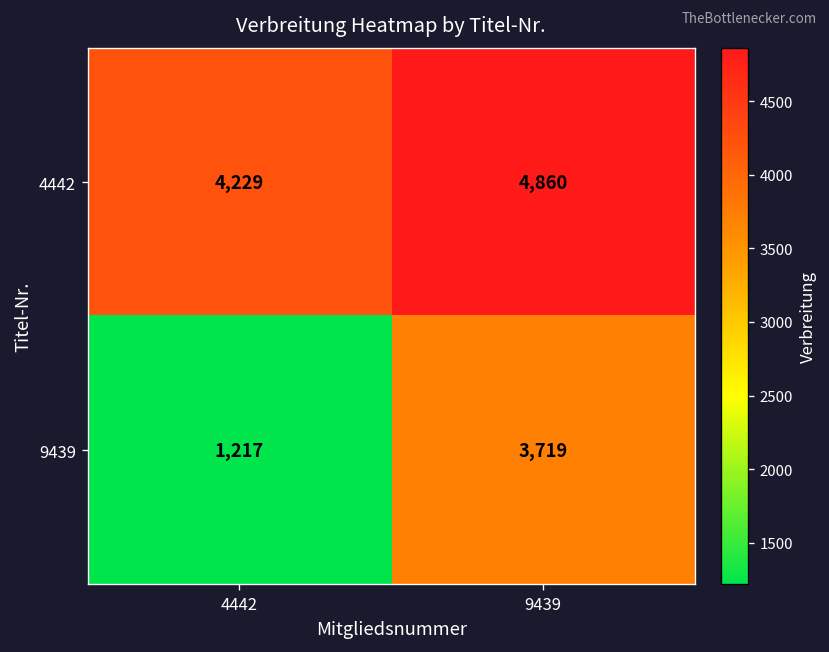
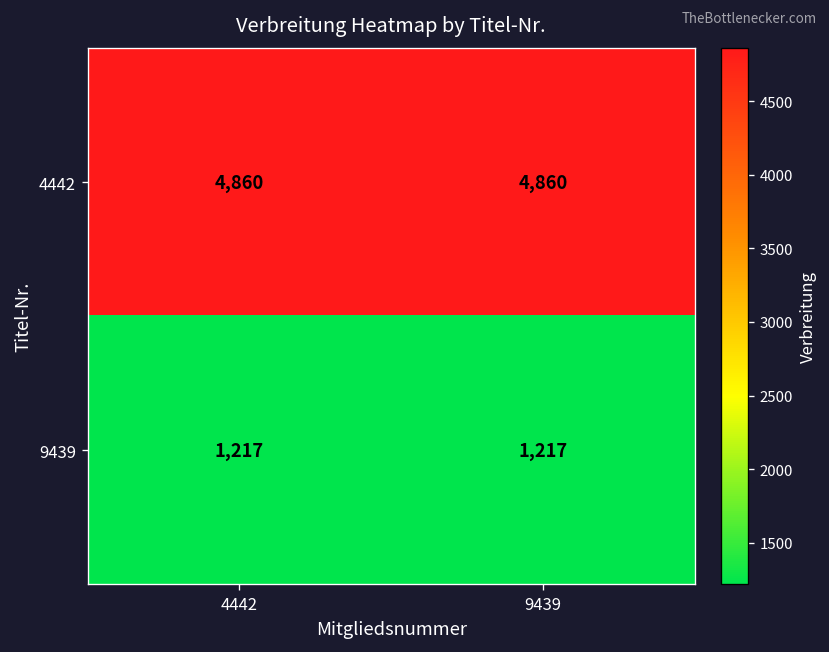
  {
    "4442": {
-     "4442": "4,229",
+     "4442": "4,860",
      "9439": "4,860"
    },
    "9439": {
      "4442": "1,217",
-     "9439": "3,719"
+     "9439": "1,217"
    }
  }
